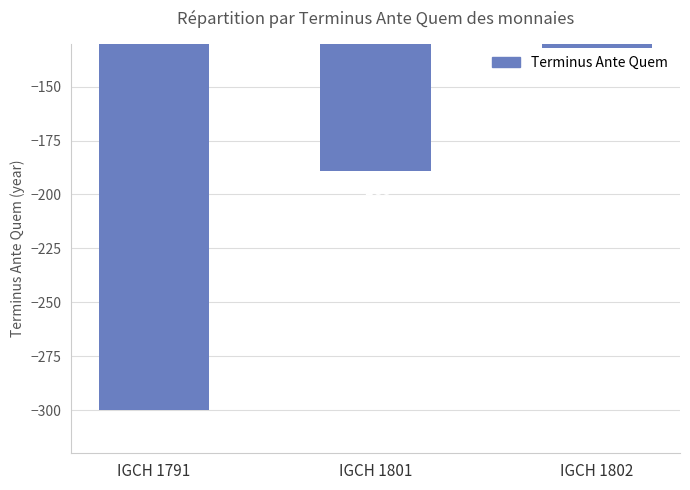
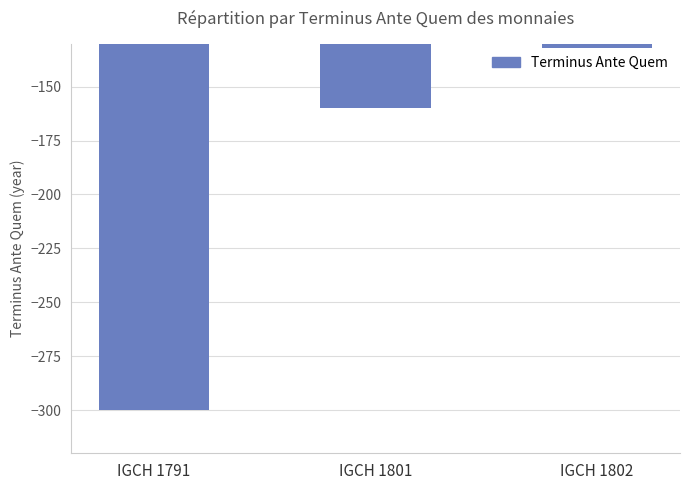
  {
    "IGCH 1791": -300,
-   "IGCH 1801": -189,
+   "IGCH 1801": -160,
    "IGCH 1802": -132
  }
